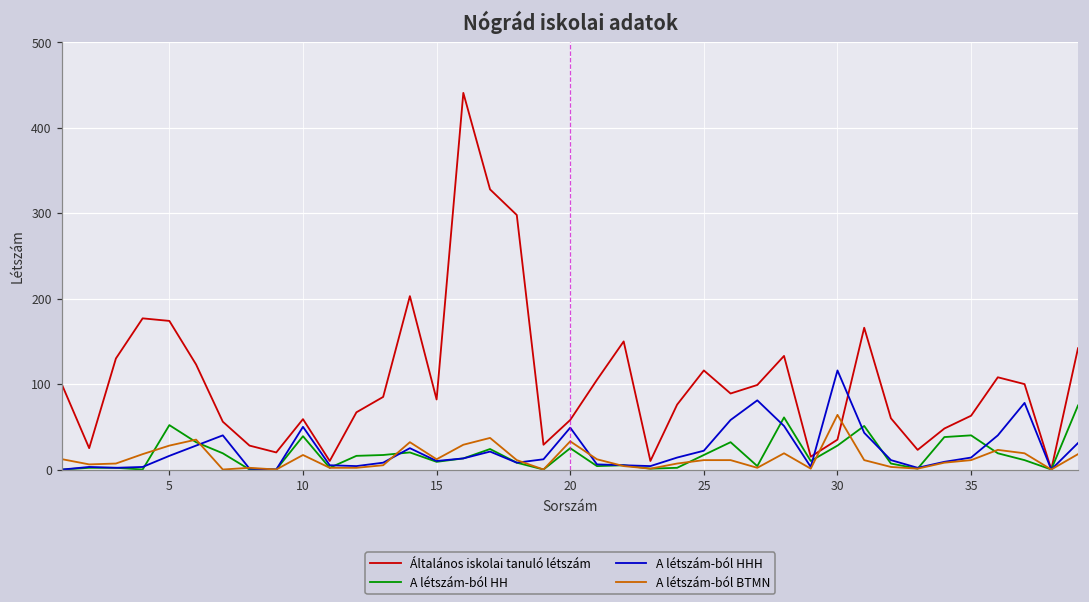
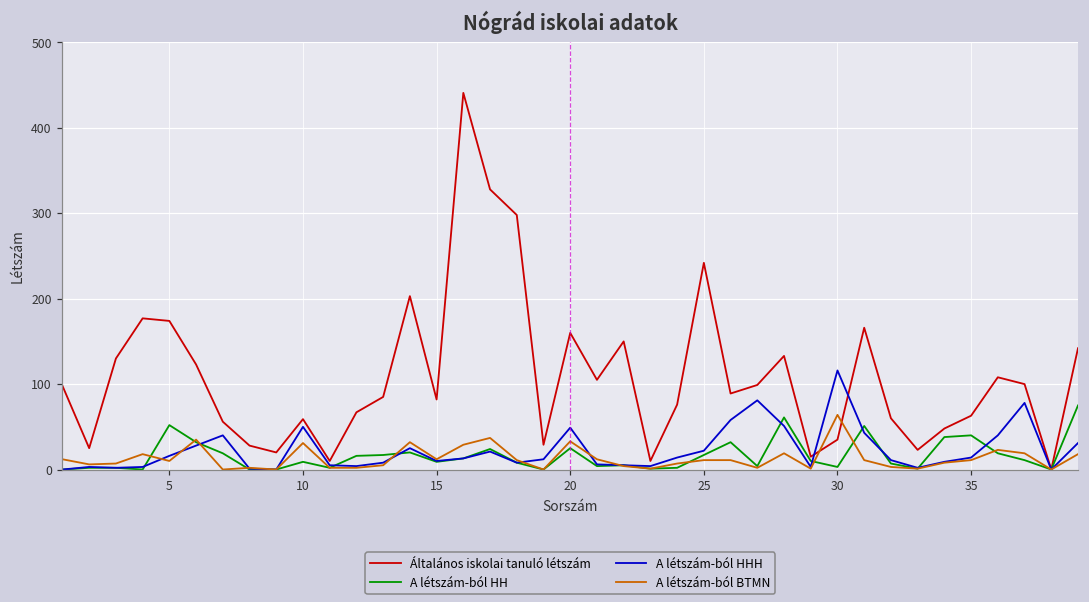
  {
    "Általános iskolai tanuló létszám": {
      "5": 170,
      "10": 60,
      "15": 80,
-     "20": 60,
-     "25": 120,
+     "20": 160,
+     "25": 240,
      "30": 40,
      "35": 60
    },
    "A létszám-ból HH": {
      "5": 50,
-     "10": 40,
+     "10": 10,
      "20": 30,
      "25": 20,
-     "30": 30,
+     "30": 0,
      "35": 40
    },
    "A létszám-ból HHH": {
      "5": 20,
      "10": 50,
      "20": 50,
      "25": 20,
      "30": 120
    },
    "A létszám-ból BTMN": {
-     "5": 30,
-     "10": 20,
+     "5": 10,
+     "10": 30,
      "20": 30,
      "25": 10,
      "30": 60
    }
  }
